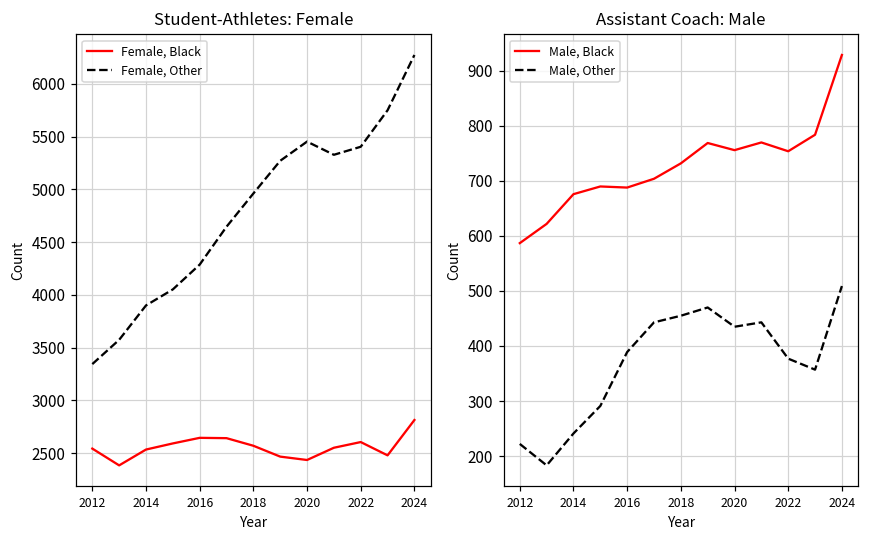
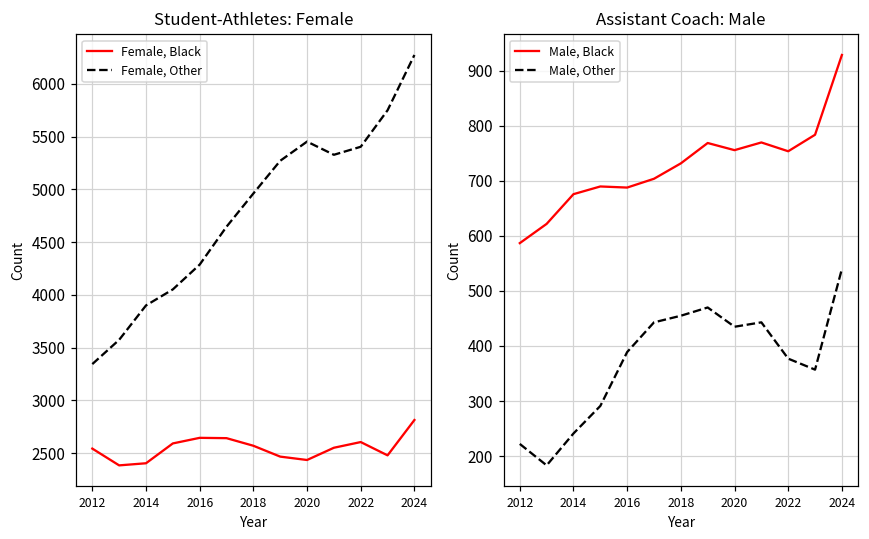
  {
    "Student-Athletes: Female": {
      "Female, Black": {
        "2012": 2500,
-       "2014": 2500,
+       "2014": 2400,
        "2016": 2600,
        "2018": 2600,
        "2020": 2400,
        "2022": 2600,
        "2024": 2800
      },
      "Female, Other": {
        "2012": 3300,
        "2014": 3900,
        "2016": 4300,
        "2018": 5000,
        "2020": 5500,
        "2022": 5400,
        "2024": 6300
      }
    },
    "Assistant Coach: Male": {
      "Male, Black": {
        "2012": 590,
        "2014": 680,
        "2016": 690,
        "2018": 730,
        "2020": 760,
        "2022": 750,
        "2024": 930
      },
      "Male, Other": {
        "2012": 220,
        "2014": 240,
        "2016": 390,
        "2018": 460,
        "2020": 440,
        "2022": 380,
-       "2024": 510
+       "2024": 540
      }
    }
  }
